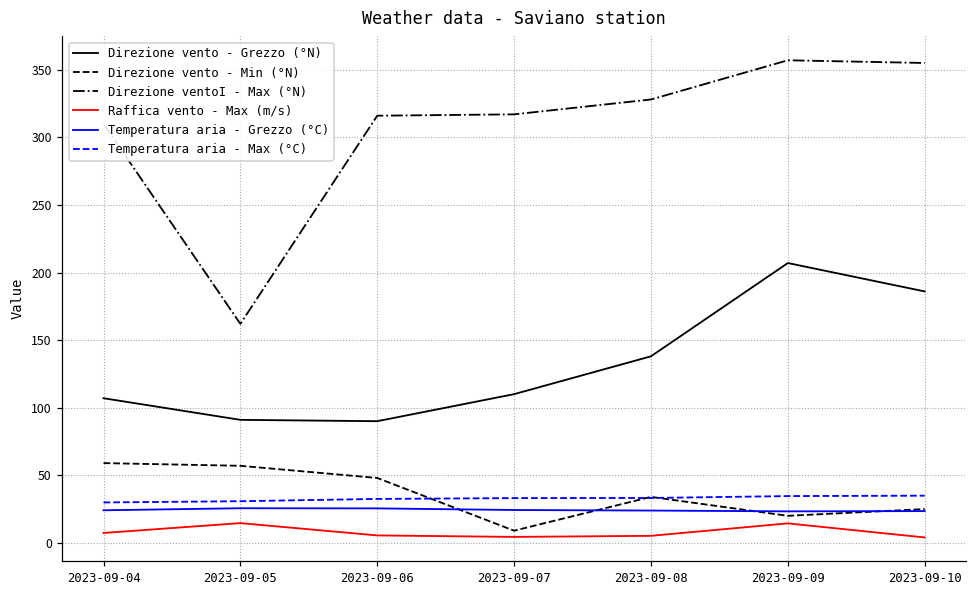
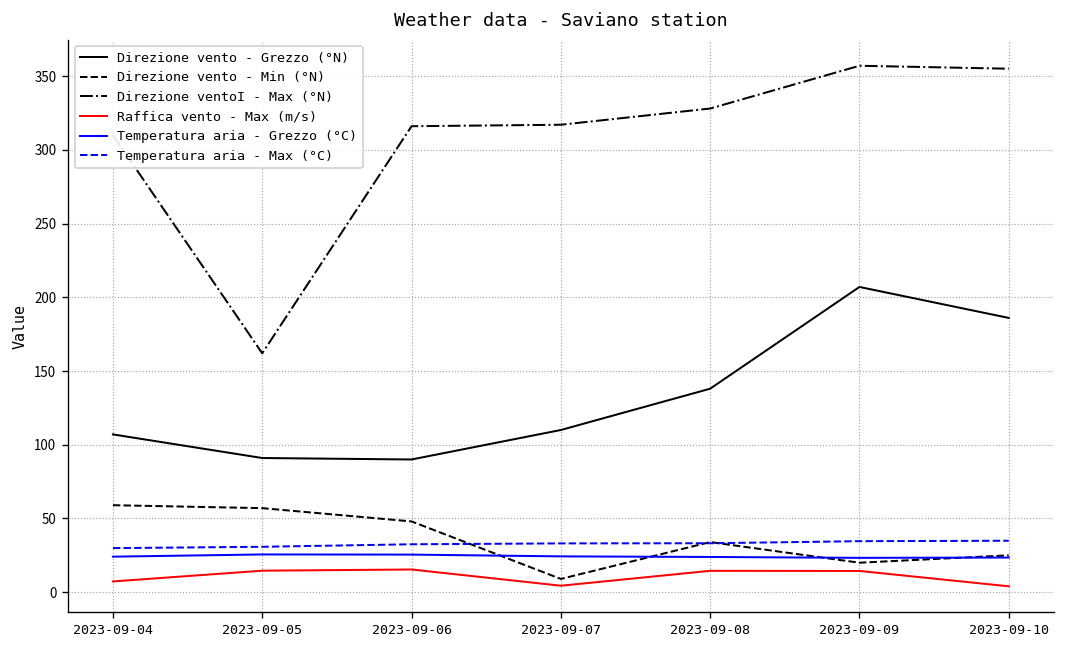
  {
    "Raffica vento - Max (m/s)": {
      "2023-09-04": 7,
      "2023-09-05": 15,
-     "2023-09-06": 6,
+     "2023-09-06": 15,
      "2023-09-07": 4,
-     "2023-09-08": 5,
+     "2023-09-08": 15,
      "2023-09-09": 14,
      "2023-09-10": 4
    }
  }
